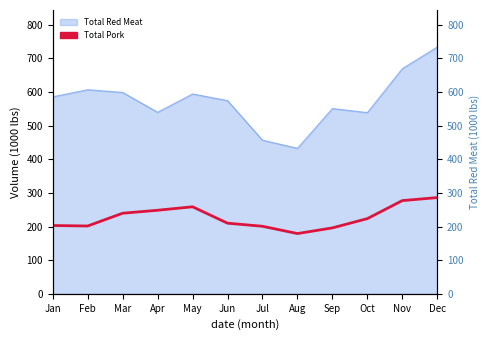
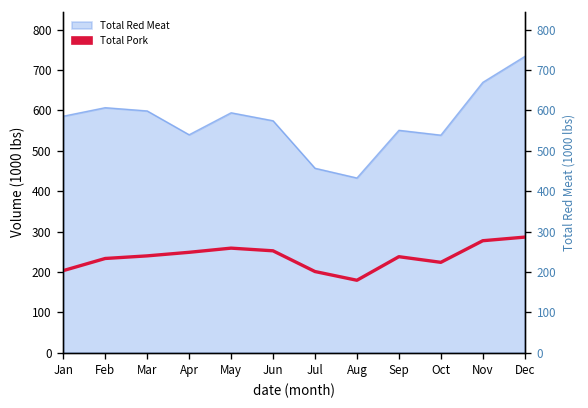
  {
    "Total Red Meat": {
      "Jan": 590,
      "Feb": 610,
      "Mar": 600,
      "Apr": 540,
      "May": 590,
      "Jun": 570,
      "Jul": 460,
      "Aug": 430,
      "Sep": 550,
      "Oct": 540,
      "Nov": 670,
      "Dec": 730
    },
    "Total Pork": {
      "Jan": 200,
-     "Feb": 200,
+     "Feb": 230,
      "Mar": 240,
      "Apr": 250,
      "May": 260,
-     "Jun": 210,
+     "Jun": 250,
      "Jul": 200,
      "Aug": 180,
-     "Sep": 200,
+     "Sep": 240,
      "Oct": 220,
      "Nov": 280,
      "Dec": 290
    }
  }
